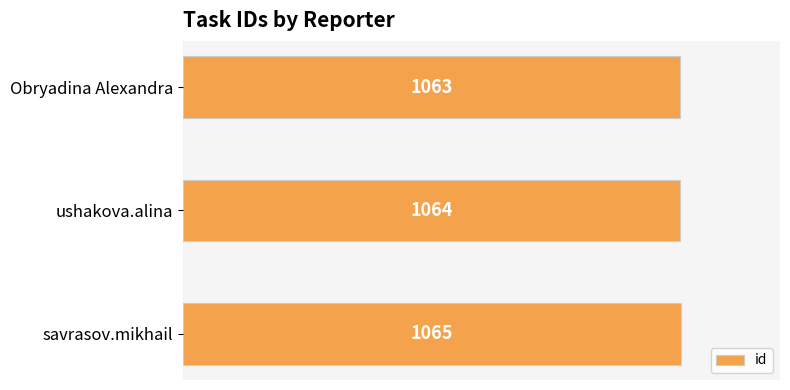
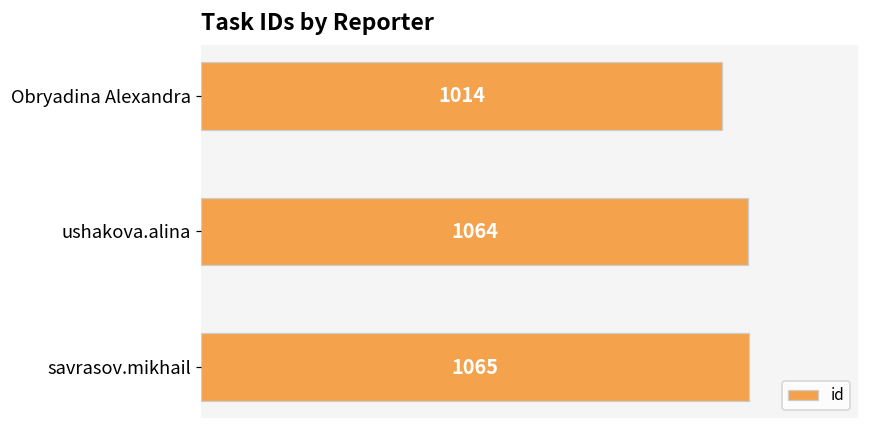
  {
-   "Obryadina Alexandra": 1063,
+   "Obryadina Alexandra": 1014,
    "ushakova.alina": 1064,
    "savrasov.mikhail": 1065
  }
